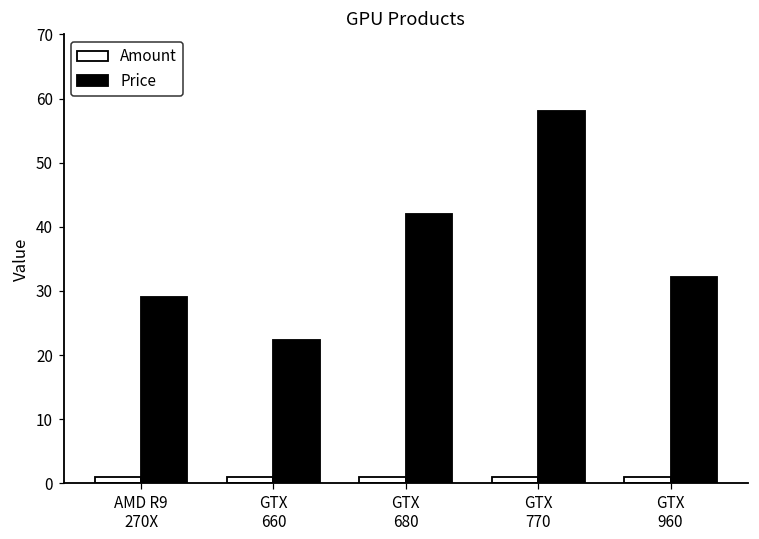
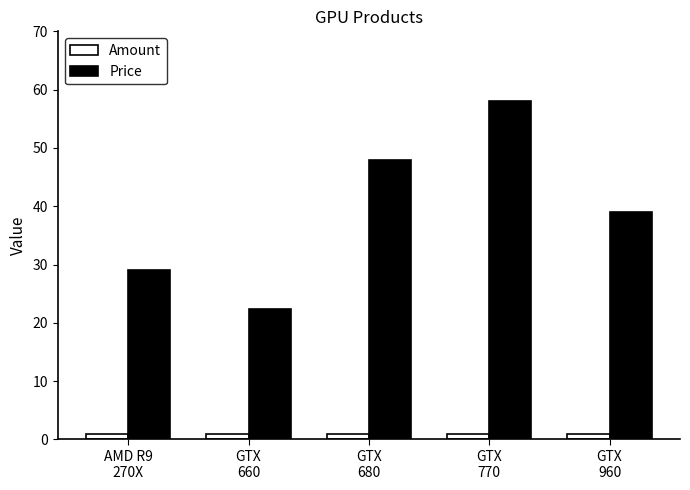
  {
    "Amount": {
      "AMD R9 270X": 1,
      "GTX 660": 1,
      "GTX 680": 1,
      "GTX 770": 1,
      "GTX 960": 1
    },
    "Price": {
      "AMD R9 270X": 29,
      "GTX 660": 22,
-     "GTX 680": 42,
+     "GTX 680": 48,
      "GTX 770": 58,
-     "GTX 960": 32
+     "GTX 960": 39
    }
  }
